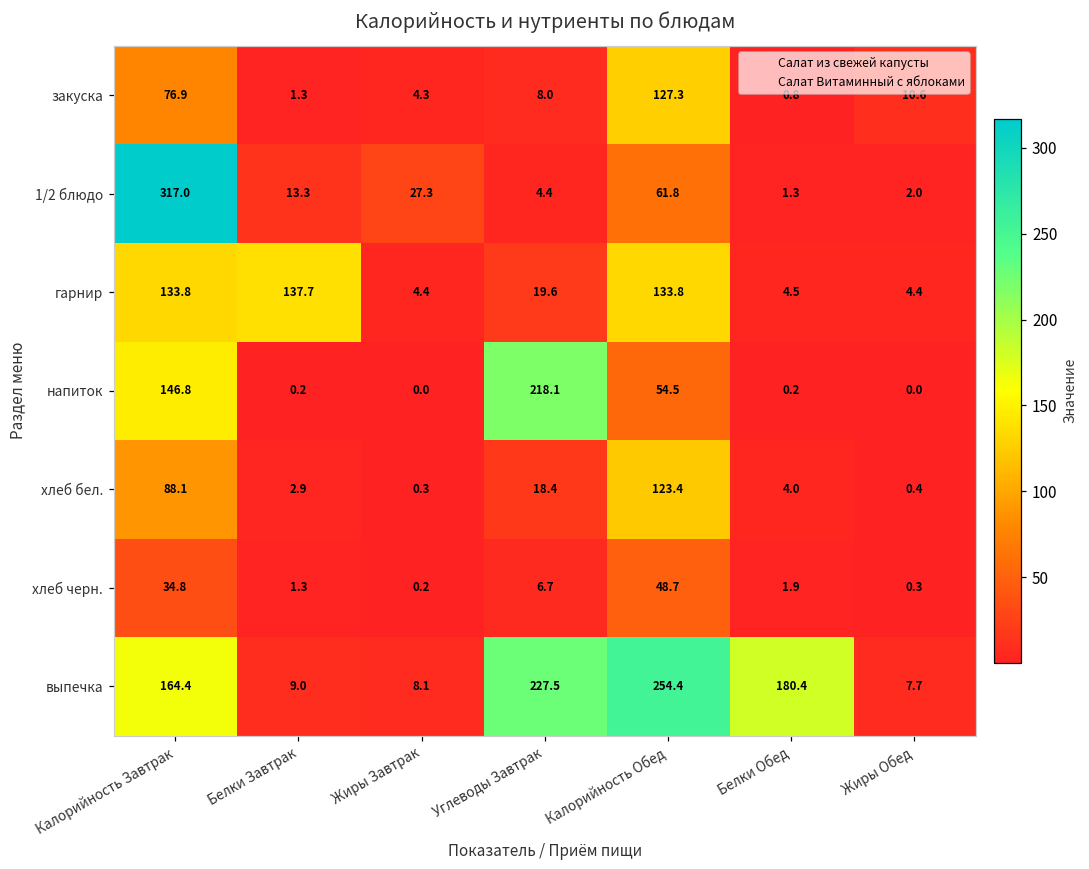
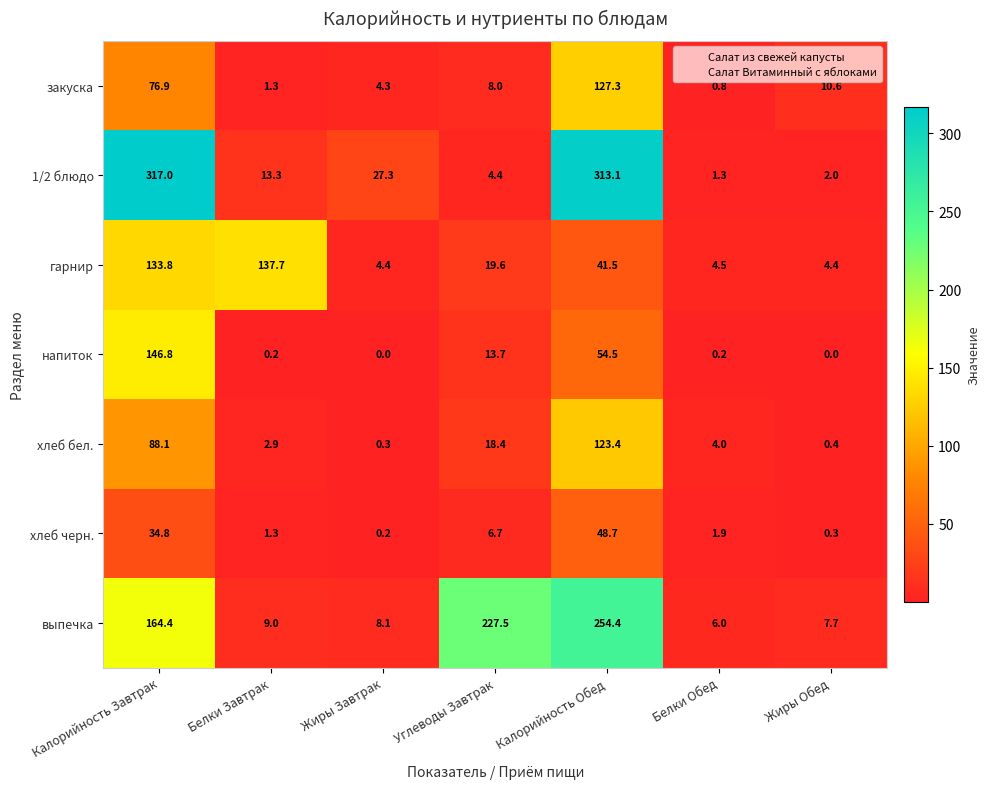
  {
    "закуска": {
      "Калорийность Завтрак": 76.9,
      "Белки Завтрак": 1.3,
      "Жиры Завтрак": 4.3,
      "Углеводы Завтрак": 8.0,
      "Калорийность Обед": 127.3
    },
    "1/2 блюдо": {
      "Калорийность Завтрак": 317.0,
      "Белки Завтрак": 13.3,
      "Жиры Завтрак": 27.3,
      "Углеводы Завтрак": 4.4,
-     "Калорийность Обед": 61.8,
+     "Калорийность Обед": 313.1,
      "Белки Обед": 1.3,
      "Жиры Обед": 2.0
    },
    "гарнир": {
      "Калорийность Завтрак": 133.8,
      "Белки Завтрак": 137.7,
      "Жиры Завтрак": 4.4,
      "Углеводы Завтрак": 19.6,
-     "Калорийность Обед": 133.8,
+     "Калорийность Обед": 41.5,
      "Белки Обед": 4.5,
      "Жиры Обед": 4.4
    },
    "напиток": {
      "Калорийность Завтрак": 146.8,
      "Белки Завтрак": 0.2,
      "Жиры Завтрак": 0.0,
-     "Углеводы Завтрак": 218.1,
+     "Углеводы Завтрак": 13.7,
      "Калорийность Обед": 54.5,
      "Белки Обед": 0.2,
      "Жиры Обед": 0.0
    },
    "хлеб бел.": {
      "Калорийность Завтрак": 88.1,
      "Белки Завтрак": 2.9,
      "Жиры Завтрак": 0.3,
      "Углеводы Завтрак": 18.4,
      "Калорийность Обед": 123.4,
      "Белки Обед": 4.0,
      "Жиры Обед": 0.4
    },
    "хлеб черн.": {
      "Калорийность Завтрак": 34.8,
      "Белки Завтрак": 1.3,
      "Жиры Завтрак": 0.2,
      "Углеводы Завтрак": 6.7,
      "Калорийность Обед": 48.7,
      "Белки Обед": 1.9,
      "Жиры Обед": 0.3
    },
    "выпечка": {
      "Калорийность Завтрак": 164.4,
      "Белки Завтрак": 9.0,
      "Жиры Завтрак": 8.1,
      "Углеводы Завтрак": 227.5,
      "Калорийность Обед": 254.4,
-     "Белки Обед": 180.4,
+     "Белки Обед": 6.0,
      "Жиры Обед": 7.7
    }
  }
